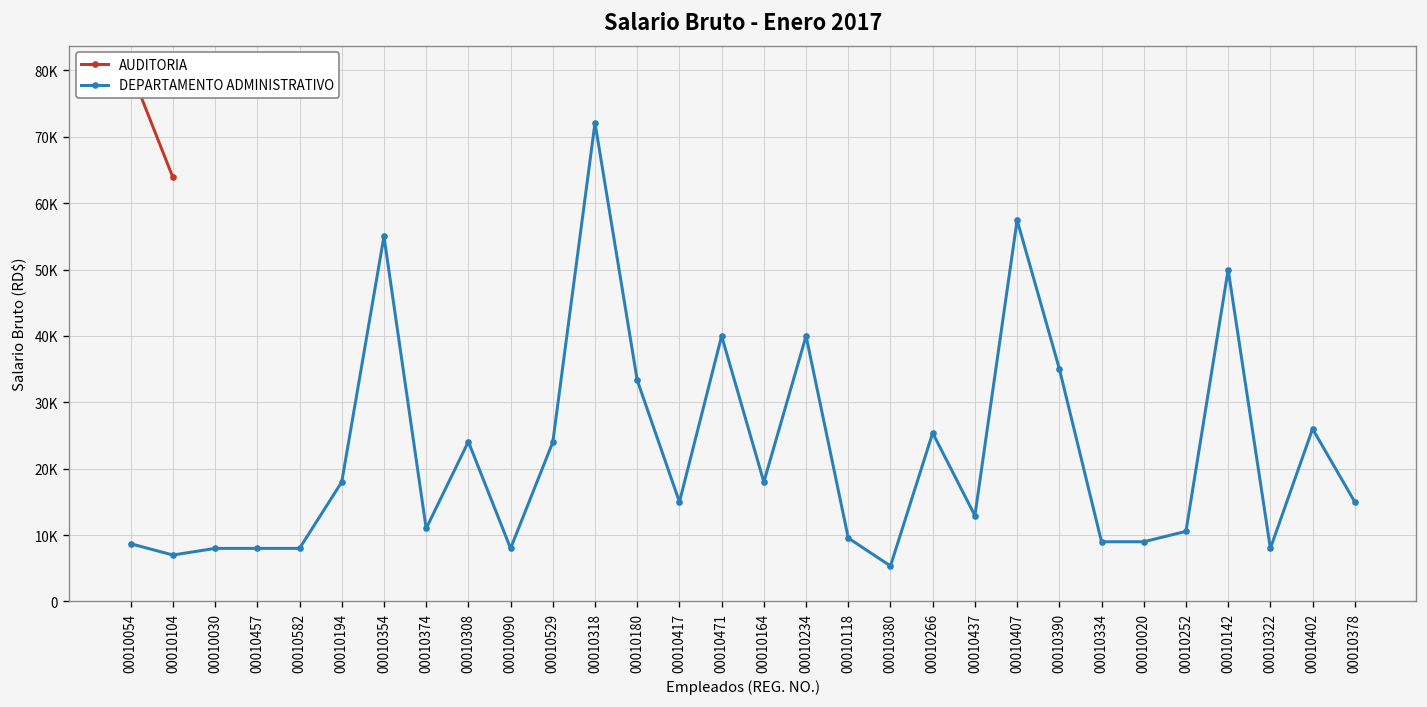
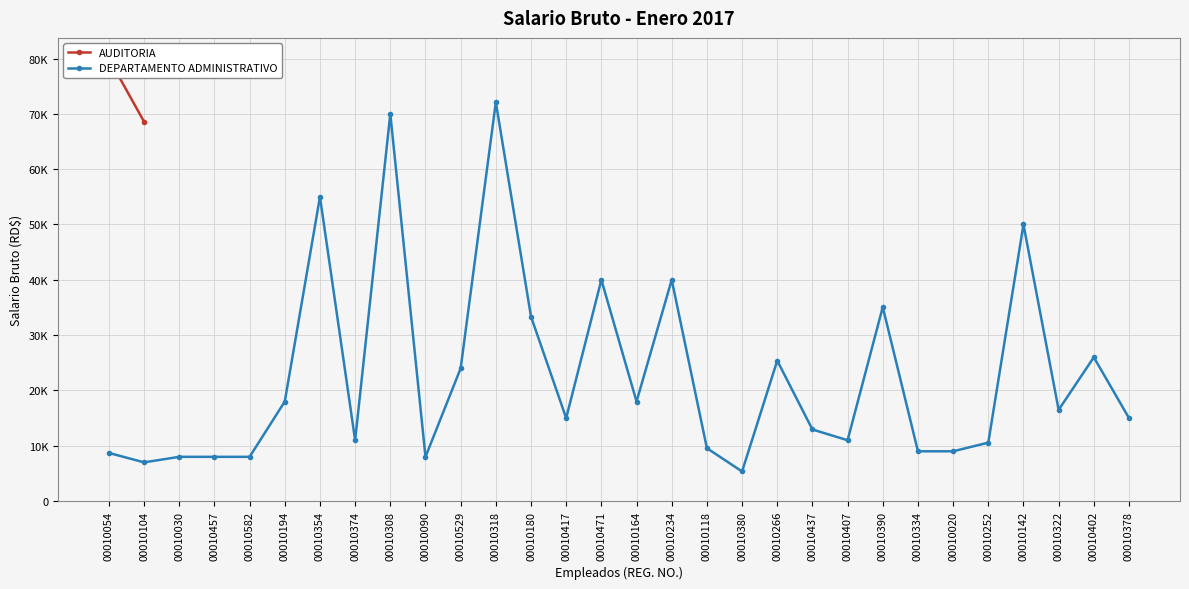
  {
    "AUDITORIA": {
-     "00010104": 64000
+     "00010104": 69000
    },
    "DEPARTAMENTO ADMINISTRATIVO": {
      "00010054": 9000,
      "00010104": 7000,
      "00010030": 8000,
      "00010457": 8000,
      "00010582": 8000,
      "00010194": 18000,
      "00010354": 55000,
      "00010374": 11000,
-     "00010308": 24000,
+     "00010308": 70000,
      "00010090": 8000,
      "00010529": 24000,
      "00010318": 72000,
      "00010180": 33000,
      "00010417": 15000,
      "00010471": 40000,
      "00010164": 18000,
      "00010234": 40000,
      "00010118": 10000,
      "00010380": 5000,
      "00010266": 25000,
      "00010437": 13000,
-     "00010407": 57000,
+     "00010407": 11000,
      "00010390": 35000,
      "00010334": 9000,
      "00010020": 9000,
      "00010252": 11000,
      "00010142": 50000,
-     "00010322": 8000,
+     "00010322": 16000,
      "00010402": 26000,
      "00010378": 15000
    }
  }
